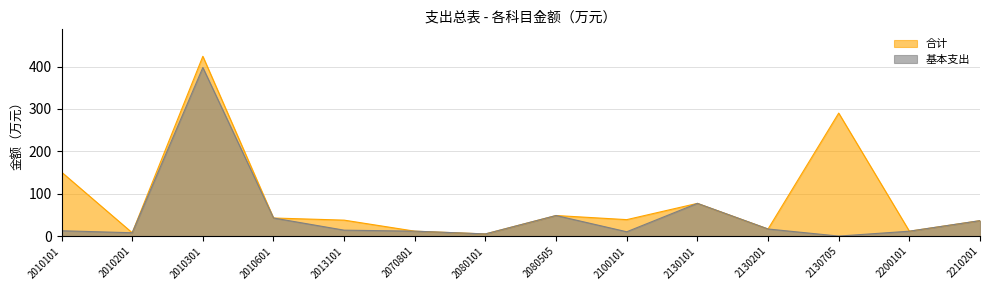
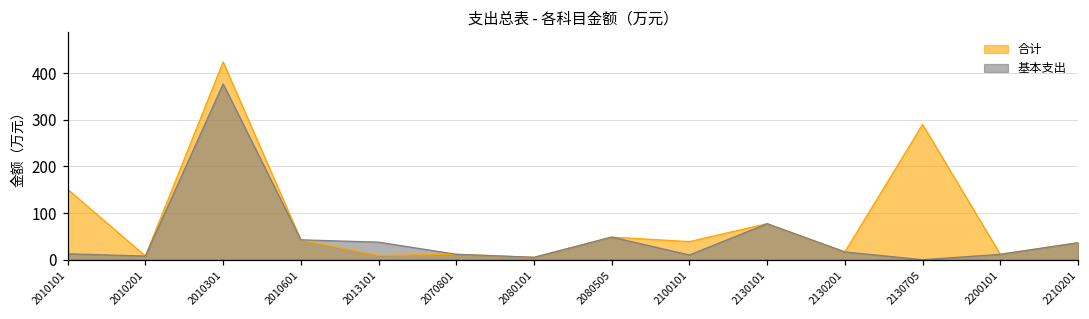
  {
    "合计": {
      "2010101": 150,
      "2010301": 420,
-     "2013101": 40,
+     "2013101": 10,
      "2100101": 40,
      "2130705": 290
    },
    "基本支出": {
      "2010101": 10,
-     "2010301": 400,
-     "2013101": 10,
+     "2010301": 380,
+     "2013101": 40,
      "2100101": 10,
      "2130705": 0
    }
  }
